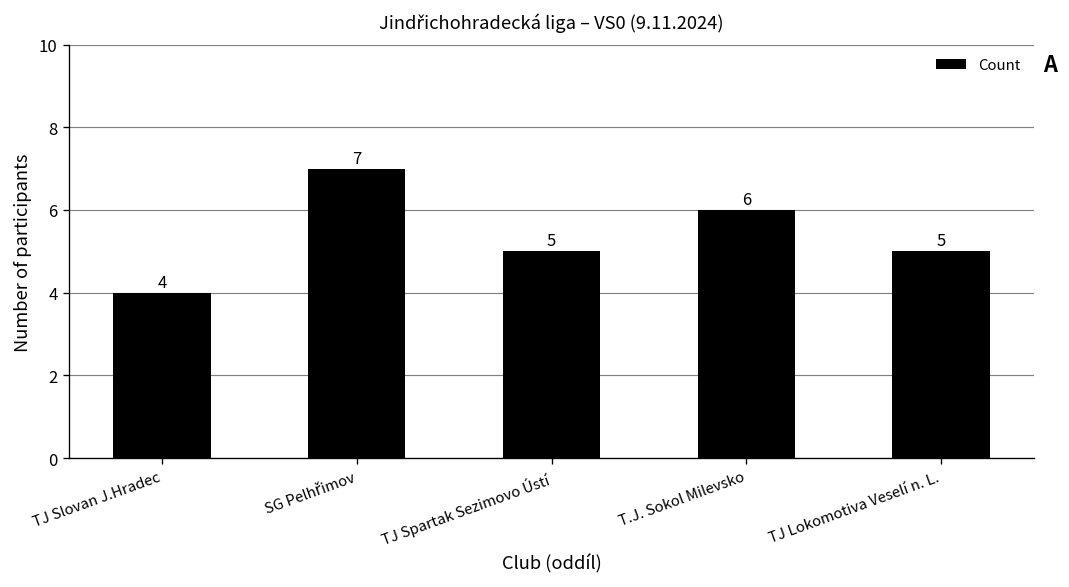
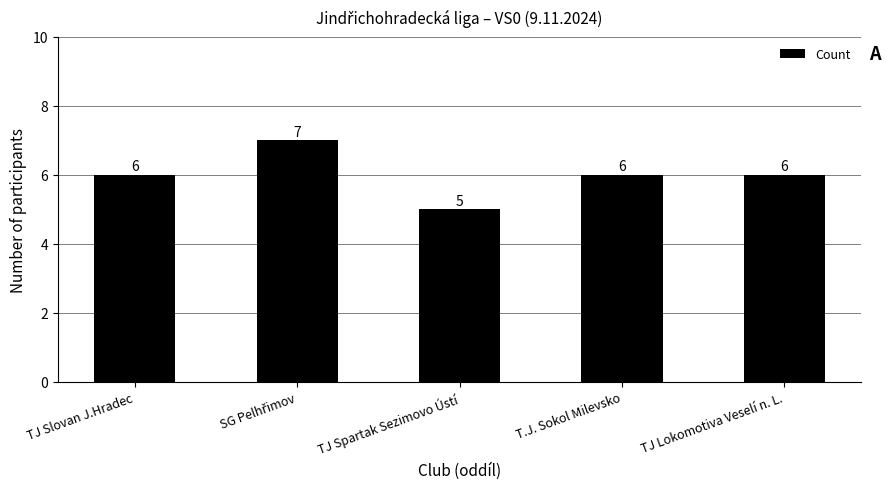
  {
-   "TJ Slovan J.Hradec": 4,
+   "TJ Slovan J.Hradec": 6,
    "SG Pelhřimov": 7,
    "TJ Spartak Sezimovo Ústí": 5,
    "T.J. Sokol Milevsko": 6,
-   "TJ Lokomotiva Veselí n. L.": 5
+   "TJ Lokomotiva Veselí n. L.": 6
  }
